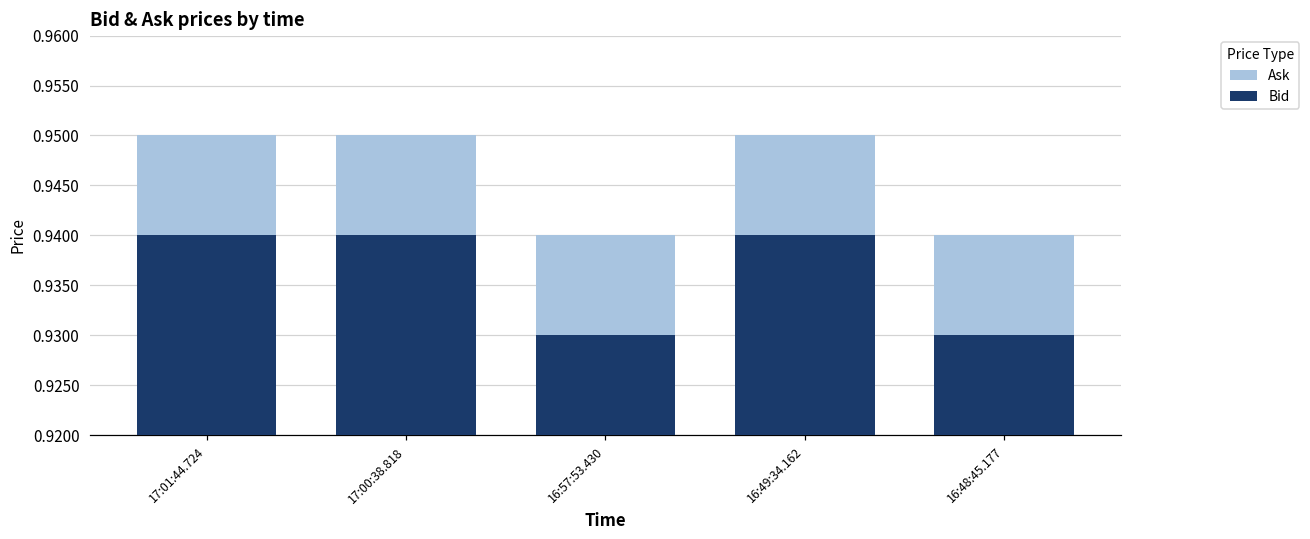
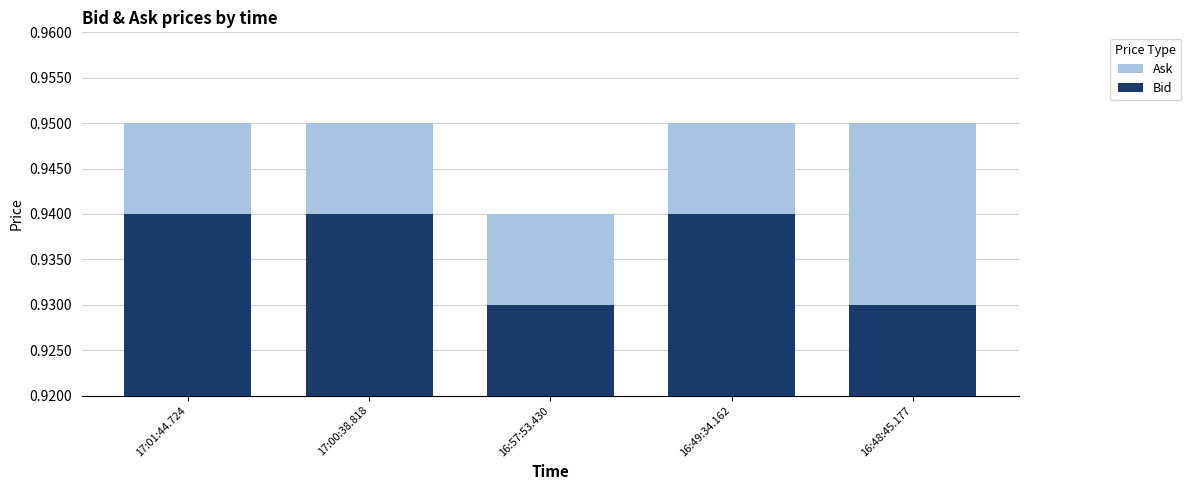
  {
    "Ask": {
      "17:01:44.724": 0.95,
      "17:00:38.818": 0.95,
      "16:57:53.430": 0.94,
      "16:49:34.162": 0.95,
-     "16:48:45.177": 0.94
+     "16:48:45.177": 0.95
    }
  }
